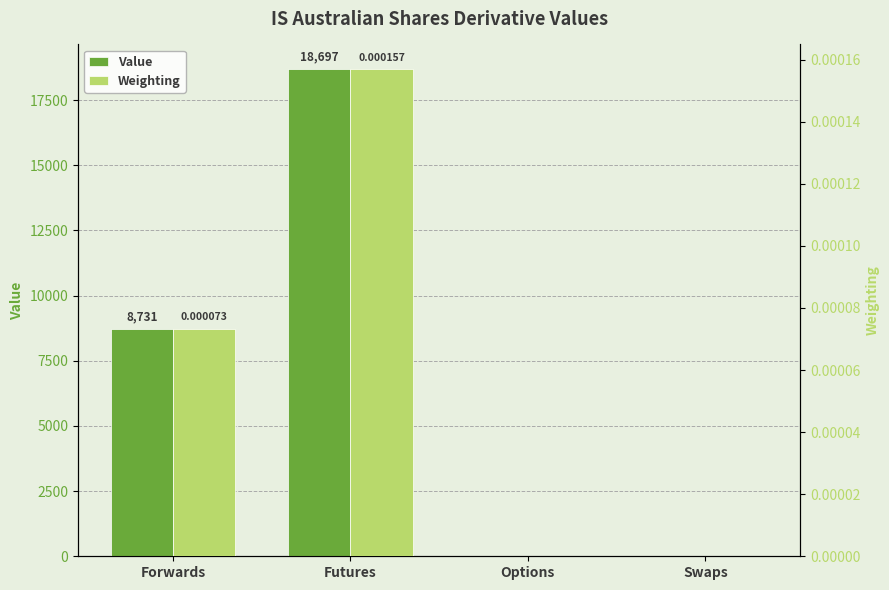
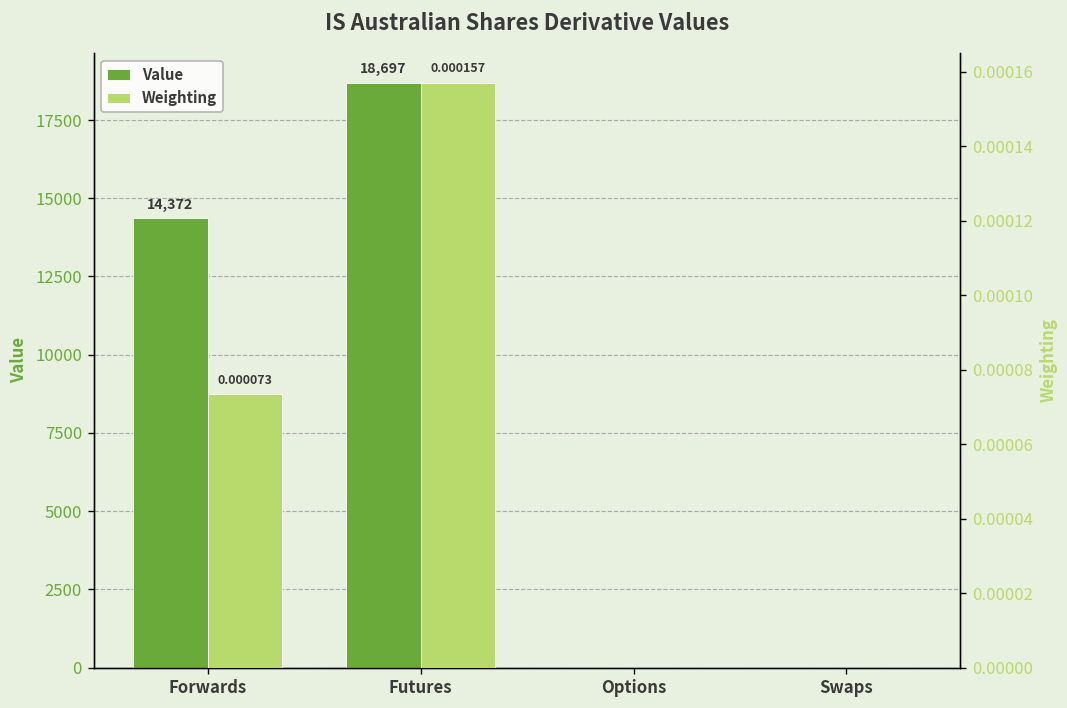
  {
    "Value": {
-     "Forwards": "8,731",
+     "Forwards": "14,372",
      "Futures": "18,697"
    },
    "Weighting": {
      "Forwards": "0.000073",
      "Futures": "0.000157"
    }
  }
